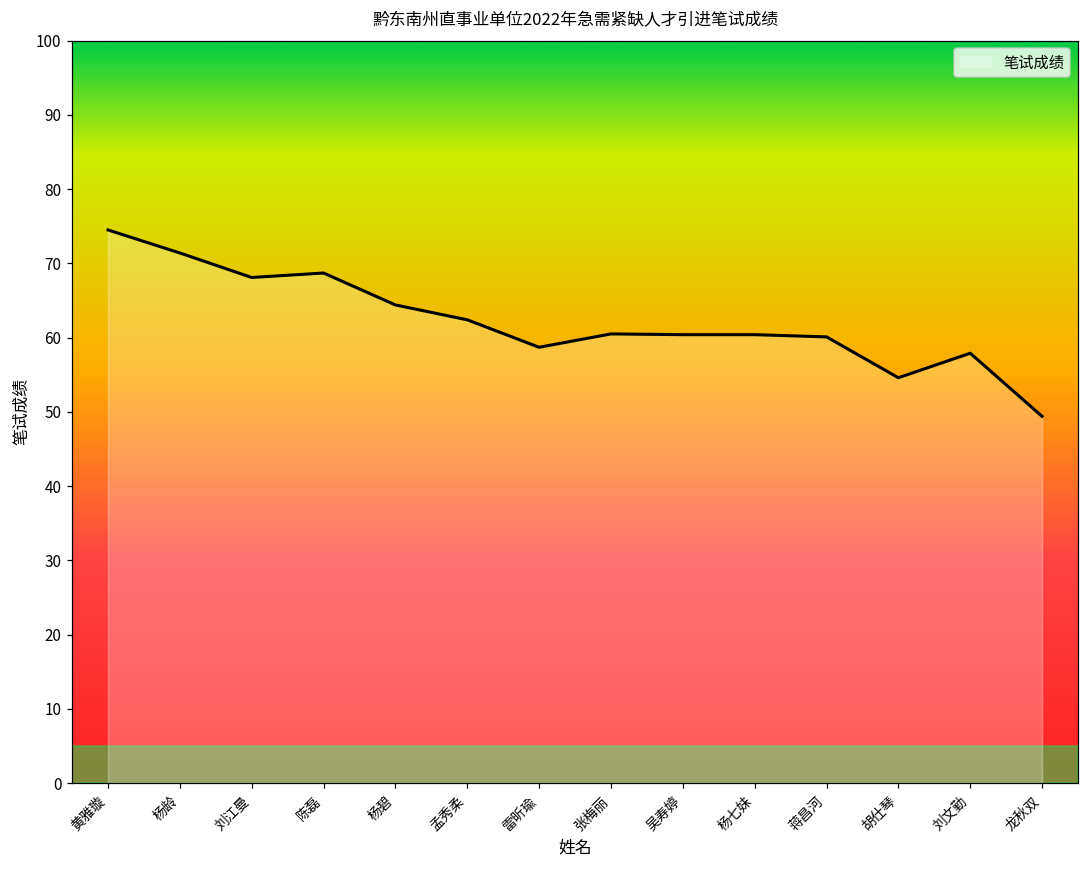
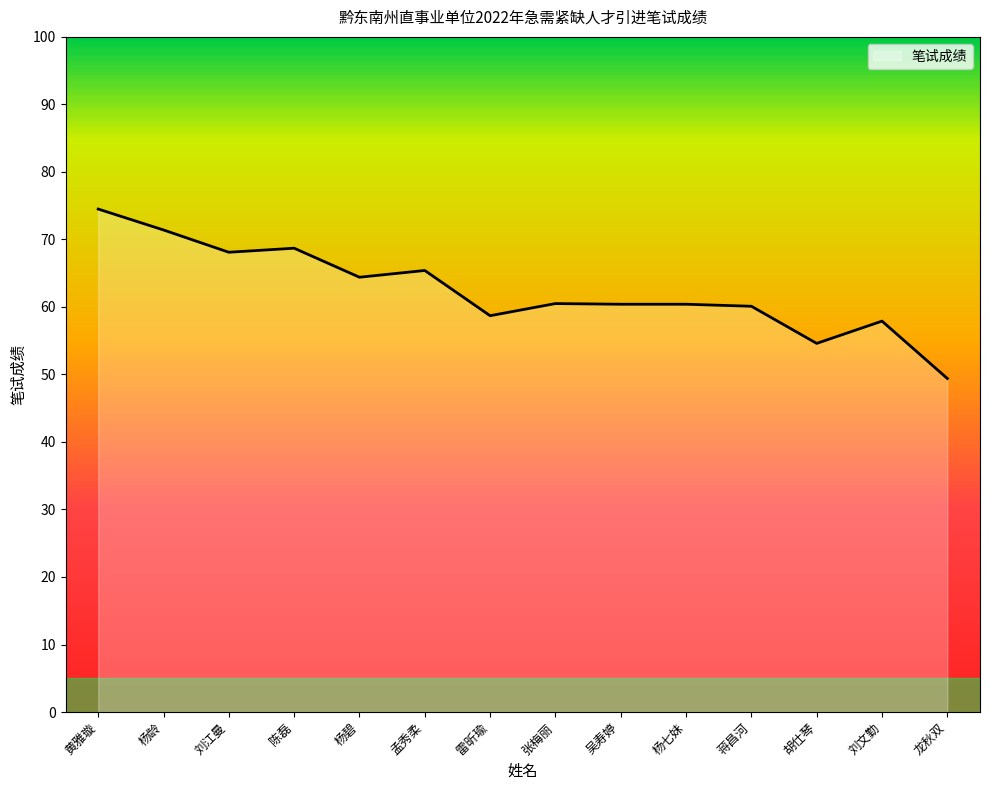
  {
    "黄雅璇": 75,
    "杨龄": 71,
    "刘江曼": 68,
    "陈磊": 69,
    "杨碧": 64,
-   "孟秀柔": 62,
+   "孟秀柔": 65,
    "雷昕瑜": 59,
    "张梅丽": 61,
    "吴寿婷": 60,
    "杨七妹": 60,
    "蒋昌河": 60,
    "胡仕琴": 55,
    "刘文勤": 58,
    "龙秋双": 49
  }
